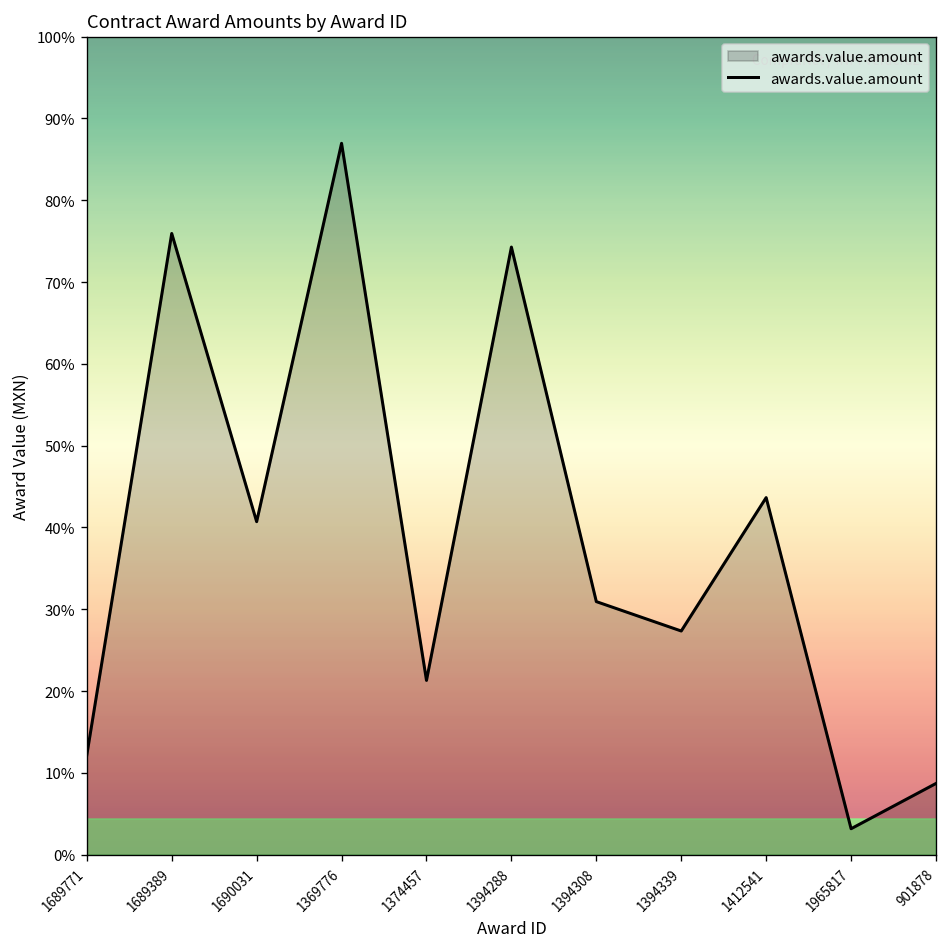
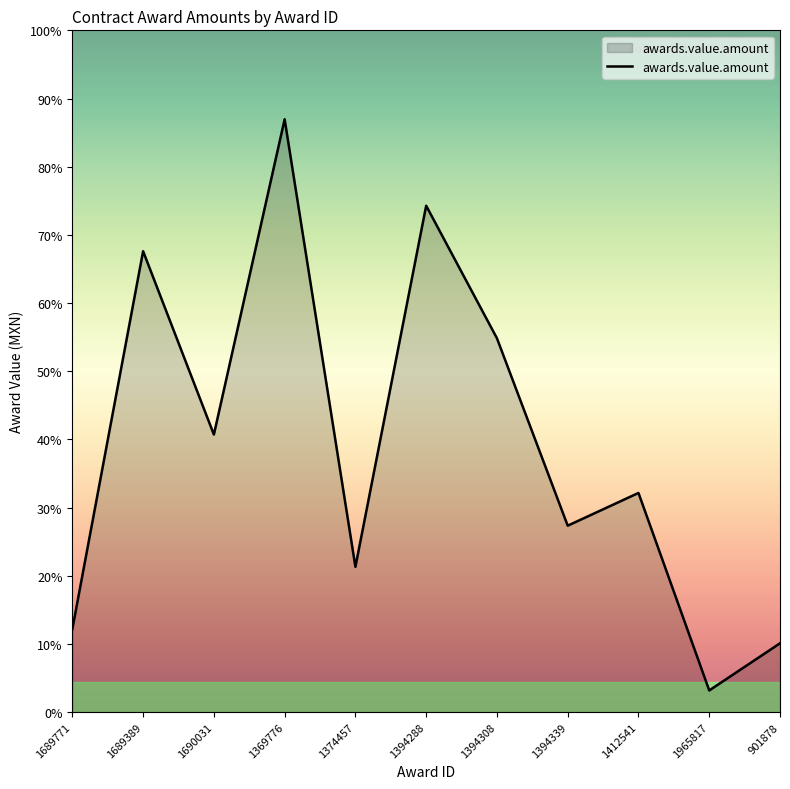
  {
    "1689771": "12%",
-   "1689389": "76%",
+   "1689389": "68%",
    "1690031": "41%",
    "1369776": "87%",
    "1374457": "21%",
    "1394288": "74%",
-   "1394308": "31%",
+   "1394308": "55%",
    "1394339": "27%",
-   "1412541": "44%",
-   "901878": "9%"
+   "1412541": "32%",
+   "901878": "10%"
  }
